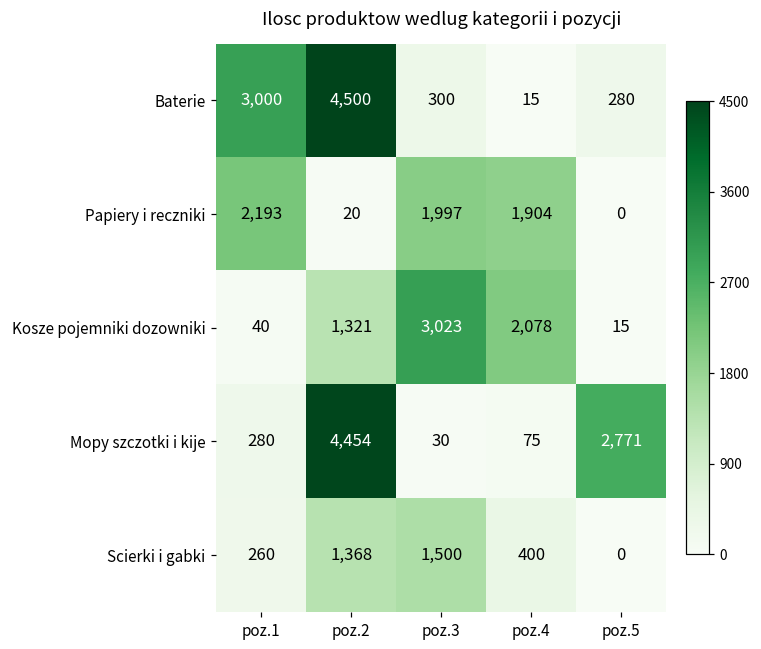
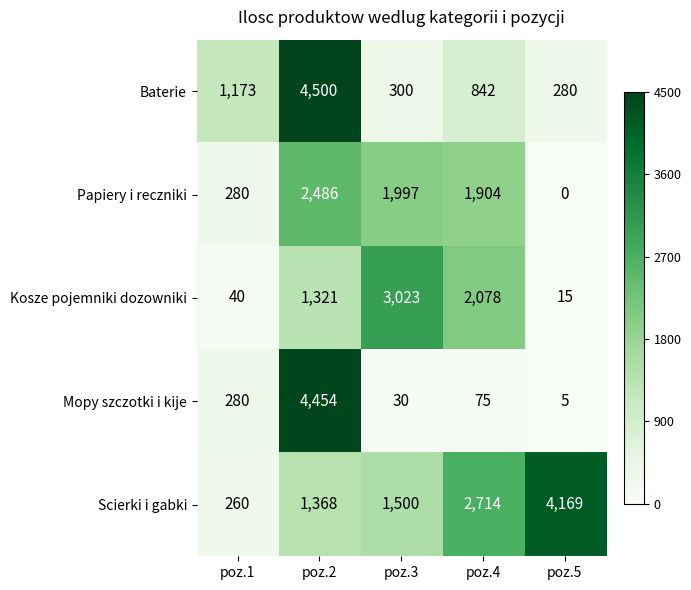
  {
    "Baterie": {
-     "poz.1": "3,000",
+     "poz.1": "1,173",
      "poz.2": "4,500",
      "poz.3": "300",
-     "poz.4": "15",
+     "poz.4": "842",
      "poz.5": "280"
    },
    "Papiery i reczniki": {
-     "poz.1": "2,193",
-     "poz.2": "20",
+     "poz.1": "280",
+     "poz.2": "2,486",
      "poz.3": "1,997",
      "poz.4": "1,904",
      "poz.5": "0"
    },
    "Kosze pojemniki dozowniki": {
      "poz.1": "40",
      "poz.2": "1,321",
      "poz.3": "3,023",
      "poz.4": "2,078",
      "poz.5": "15"
    },
    "Mopy szczotki i kije": {
      "poz.1": "280",
      "poz.2": "4,454",
      "poz.3": "30",
      "poz.4": "75",
-     "poz.5": "2,771"
+     "poz.5": "5"
    },
    "Scierki i gabki": {
      "poz.1": "260",
      "poz.2": "1,368",
      "poz.3": "1,500",
-     "poz.4": "400",
-     "poz.5": "0"
+     "poz.4": "2,714",
+     "poz.5": "4,169"
    }
  }
